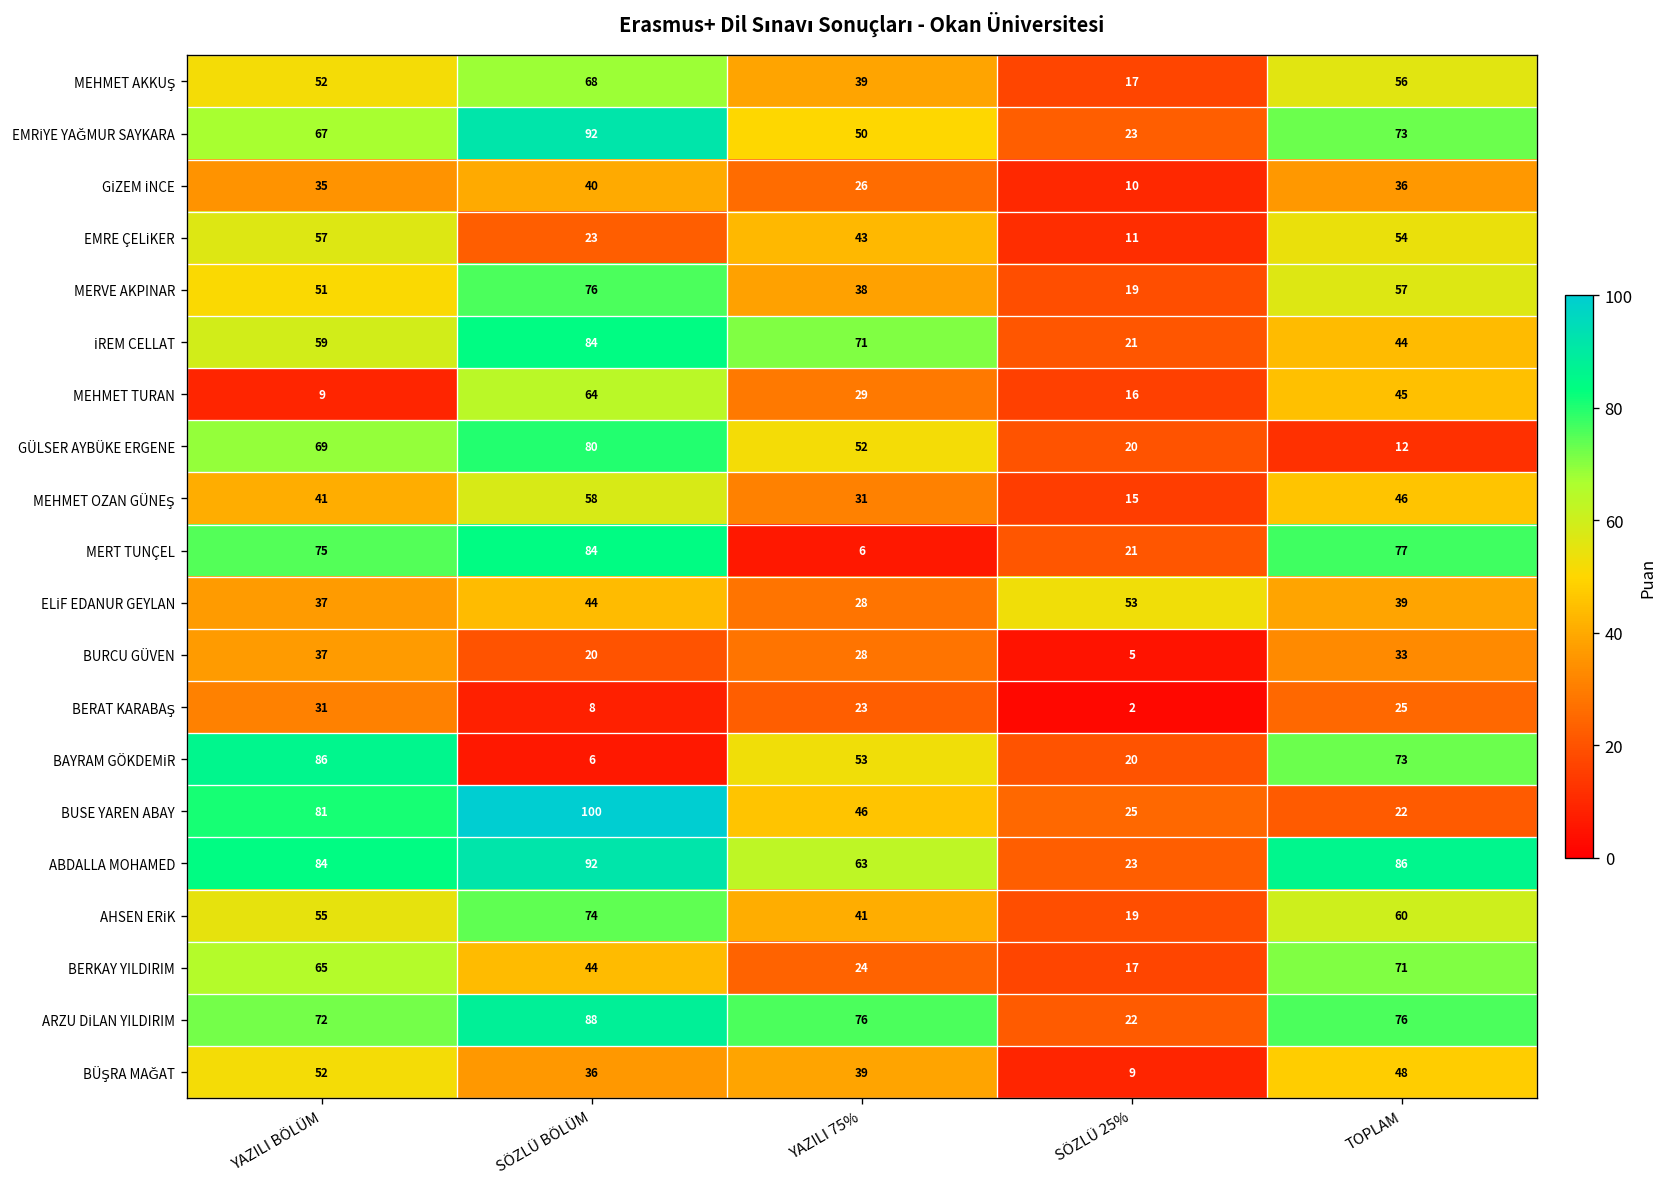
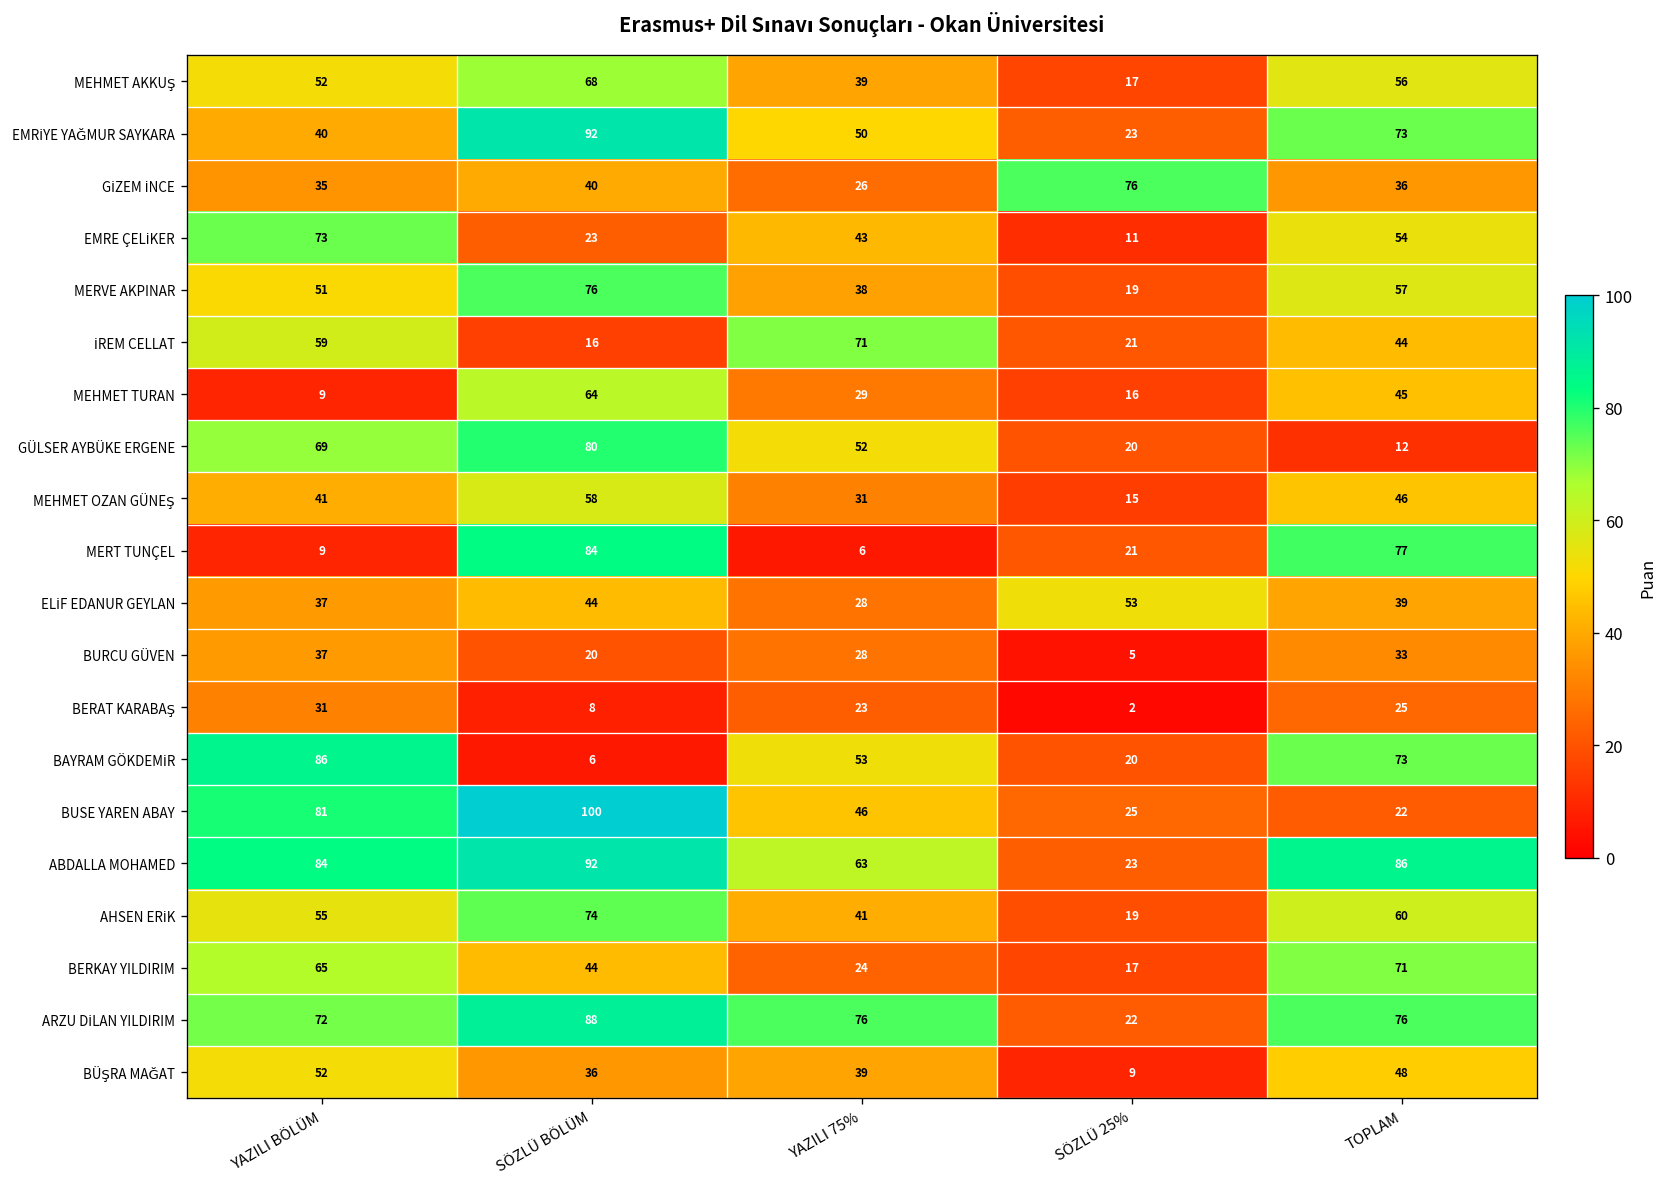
  {
    "MEHMET AKKUŞ": {
      "YAZILI BÖLÜM": 52,
      "SÖZLÜ BÖLÜM": 68,
      "YAZILI 75%": 39,
      "SÖZLÜ 25%": 17,
      "TOPLAM": 56
    },
    "EMRİYE YAĞMUR SAYKARA": {
-     "YAZILI BÖLÜM": 67,
+     "YAZILI BÖLÜM": 40,
      "SÖZLÜ BÖLÜM": 92,
      "YAZILI 75%": 50,
      "SÖZLÜ 25%": 23,
      "TOPLAM": 73
    },
    "GİZEM İNCE": {
      "YAZILI BÖLÜM": 35,
      "SÖZLÜ BÖLÜM": 40,
      "YAZILI 75%": 26,
-     "SÖZLÜ 25%": 10,
+     "SÖZLÜ 25%": 76,
      "TOPLAM": 36
    },
    "EMRE ÇELİKER": {
-     "YAZILI BÖLÜM": 57,
+     "YAZILI BÖLÜM": 73,
      "SÖZLÜ BÖLÜM": 23,
      "YAZILI 75%": 43,
      "SÖZLÜ 25%": 11,
      "TOPLAM": 54
    },
    "MERVE AKPINAR": {
      "YAZILI BÖLÜM": 51,
      "SÖZLÜ BÖLÜM": 76,
      "YAZILI 75%": 38,
      "SÖZLÜ 25%": 19,
      "TOPLAM": 57
    },
    "İREM CELLAT": {
      "YAZILI BÖLÜM": 59,
-     "SÖZLÜ BÖLÜM": 84,
+     "SÖZLÜ BÖLÜM": 16,
      "YAZILI 75%": 71,
      "SÖZLÜ 25%": 21,
      "TOPLAM": 44
    },
    "MEHMET TURAN": {
      "YAZILI BÖLÜM": 9,
      "SÖZLÜ BÖLÜM": 64,
      "YAZILI 75%": 29,
      "SÖZLÜ 25%": 16,
      "TOPLAM": 45
    },
    "GÜLSER AYBÜKE ERGENE": {
      "YAZILI BÖLÜM": 69,
      "SÖZLÜ BÖLÜM": 80,
      "YAZILI 75%": 52,
      "SÖZLÜ 25%": 20,
      "TOPLAM": 12
    },
    "MEHMET OZAN GÜNEŞ": {
      "YAZILI BÖLÜM": 41,
      "SÖZLÜ BÖLÜM": 58,
      "YAZILI 75%": 31,
      "SÖZLÜ 25%": 15,
      "TOPLAM": 46
    },
    "MERT TUNÇEL": {
-     "YAZILI BÖLÜM": 75,
+     "YAZILI BÖLÜM": 9,
      "SÖZLÜ BÖLÜM": 84,
      "YAZILI 75%": 6,
      "SÖZLÜ 25%": 21,
      "TOPLAM": 77
    },
    "ELİF EDANUR GEYLAN": {
      "YAZILI BÖLÜM": 37,
      "SÖZLÜ BÖLÜM": 44,
      "YAZILI 75%": 28,
      "SÖZLÜ 25%": 53,
      "TOPLAM": 39
    },
    "BURCU GÜVEN": {
      "YAZILI BÖLÜM": 37,
      "SÖZLÜ BÖLÜM": 20,
      "YAZILI 75%": 28,
      "SÖZLÜ 25%": 5,
      "TOPLAM": 33
    },
    "BERAT KARABAŞ": {
      "YAZILI BÖLÜM": 31,
      "SÖZLÜ BÖLÜM": 8,
      "YAZILI 75%": 23,
      "SÖZLÜ 25%": 2,
      "TOPLAM": 25
    },
    "BAYRAM GÖKDEMİR": {
      "YAZILI BÖLÜM": 86,
      "SÖZLÜ BÖLÜM": 6,
      "YAZILI 75%": 53,
      "SÖZLÜ 25%": 20,
      "TOPLAM": 73
    },
    "BUSE YAREN ABAY": {
      "YAZILI BÖLÜM": 81,
      "SÖZLÜ BÖLÜM": 100,
      "YAZILI 75%": 46,
      "SÖZLÜ 25%": 25,
      "TOPLAM": 22
    },
    "ABDALLA MOHAMED": {
      "YAZILI BÖLÜM": 84,
      "SÖZLÜ BÖLÜM": 92,
      "YAZILI 75%": 63,
      "SÖZLÜ 25%": 23,
      "TOPLAM": 86
    },
    "AHSEN ERİK": {
      "YAZILI BÖLÜM": 55,
      "SÖZLÜ BÖLÜM": 74,
      "YAZILI 75%": 41,
      "SÖZLÜ 25%": 19,
      "TOPLAM": 60
    },
    "BERKAY YILDIRIM": {
      "YAZILI BÖLÜM": 65,
      "SÖZLÜ BÖLÜM": 44,
      "YAZILI 75%": 24,
      "SÖZLÜ 25%": 17,
      "TOPLAM": 71
    },
    "ARZU DİLAN YILDIRIM": {
      "YAZILI BÖLÜM": 72,
      "SÖZLÜ BÖLÜM": 88,
      "YAZILI 75%": 76,
      "SÖZLÜ 25%": 22,
      "TOPLAM": 76
    },
    "BÜŞRA MAĞAT": {
      "YAZILI BÖLÜM": 52,
      "SÖZLÜ BÖLÜM": 36,
      "YAZILI 75%": 39,
      "SÖZLÜ 25%": 9,
      "TOPLAM": 48
    }
  }
